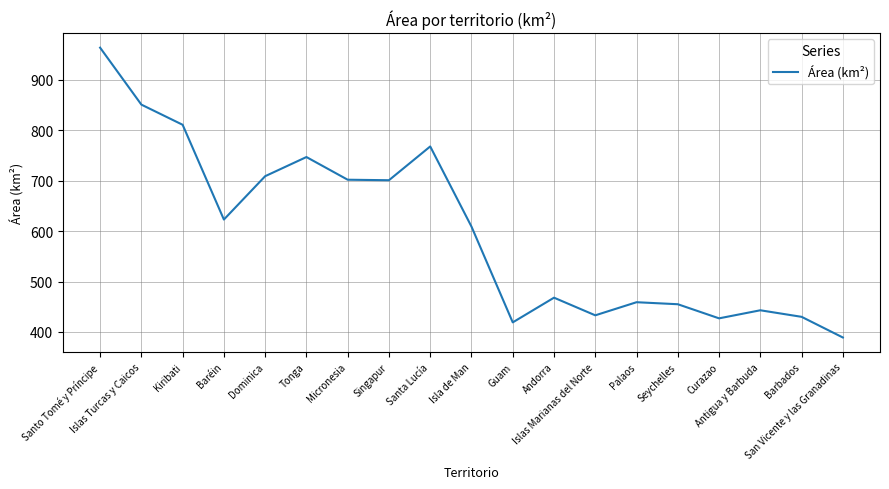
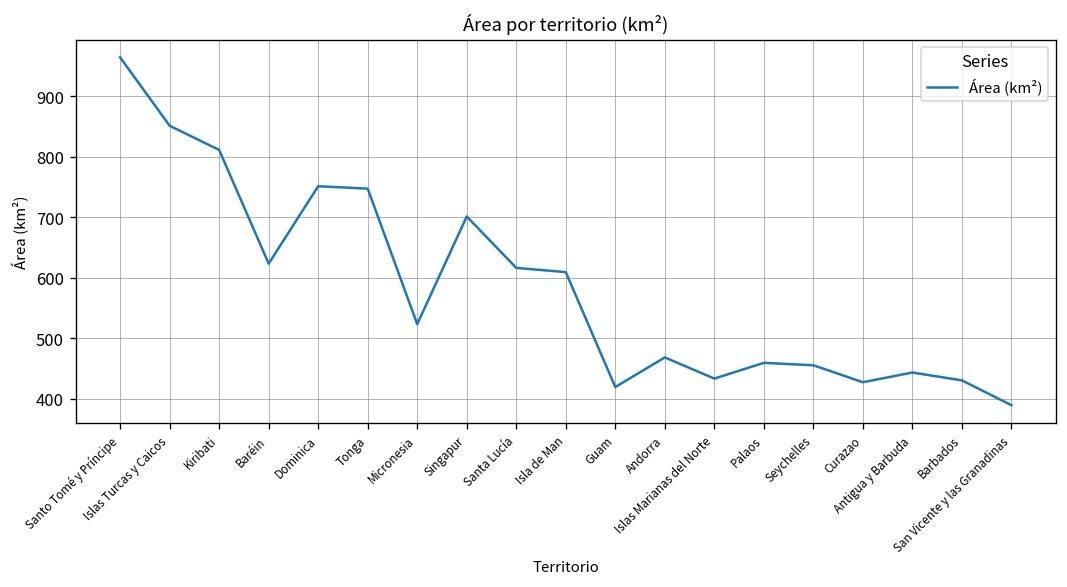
  {
    "Santo Tomé y Príncipe": 960,
    "Islas Turcas y Caicos": 850,
    "Kiribati": 810,
    "Baréin": 620,
-   "Dominica": 710,
+   "Dominica": 750,
    "Tonga": 750,
-   "Micronesia": 700,
+   "Micronesia": 520,
    "Singapur": 700,
-   "Santa Lucía": 770,
+   "Santa Lucía": 620,
    "Isla de Man": 610,
    "Guam": 420,
    "Andorra": 470,
    "Islas Marianas del Norte": 430,
    "Palaos": 460,
    "Seychelles": 460,
    "Curazao": 430,
    "Antigua y Barbuda": 440,
    "Barbados": 430,
    "San Vicente y las Granadinas": 390
  }
